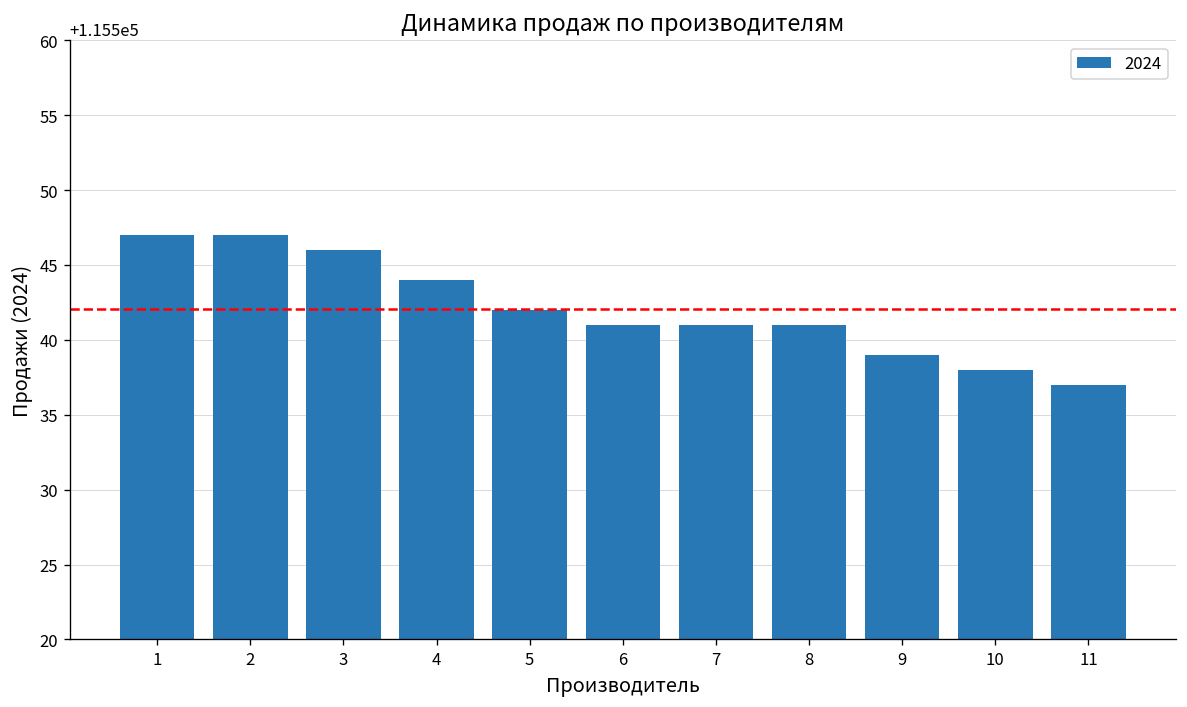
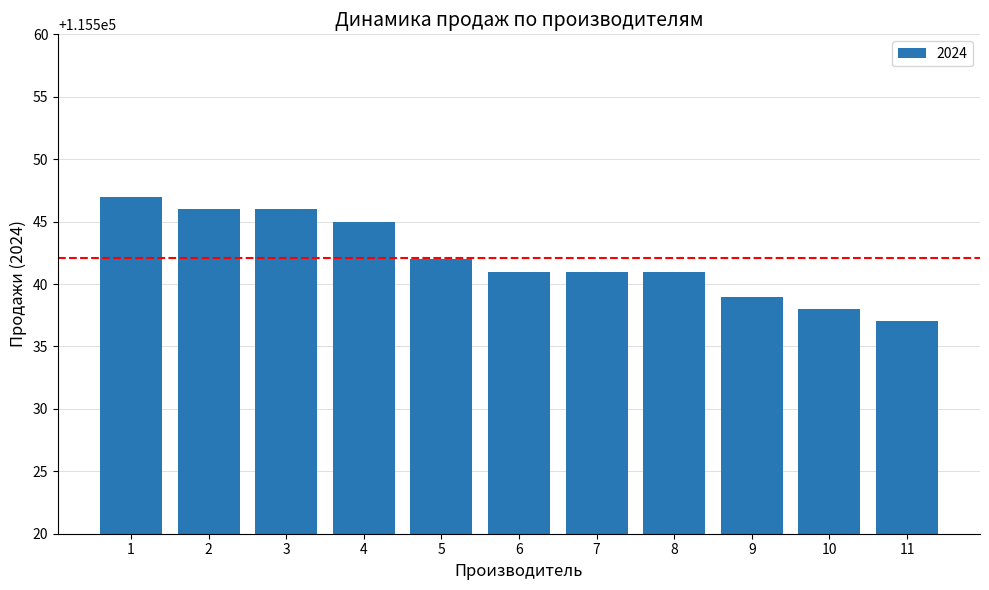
  {
    "1": 115547,
-   "2": 115547,
+   "2": 115546,
    "3": 115546,
-   "4": 115544,
+   "4": 115545,
    "5": 115542,
    "6": 115541,
    "7": 115541,
    "8": 115541,
    "9": 115539,
    "10": 115538,
    "11": 115537
  }
